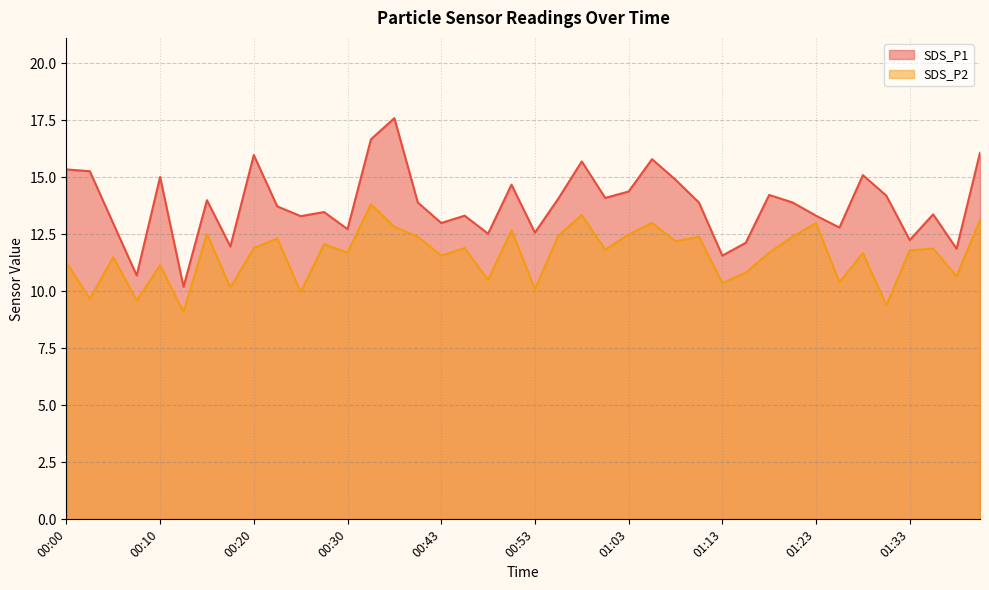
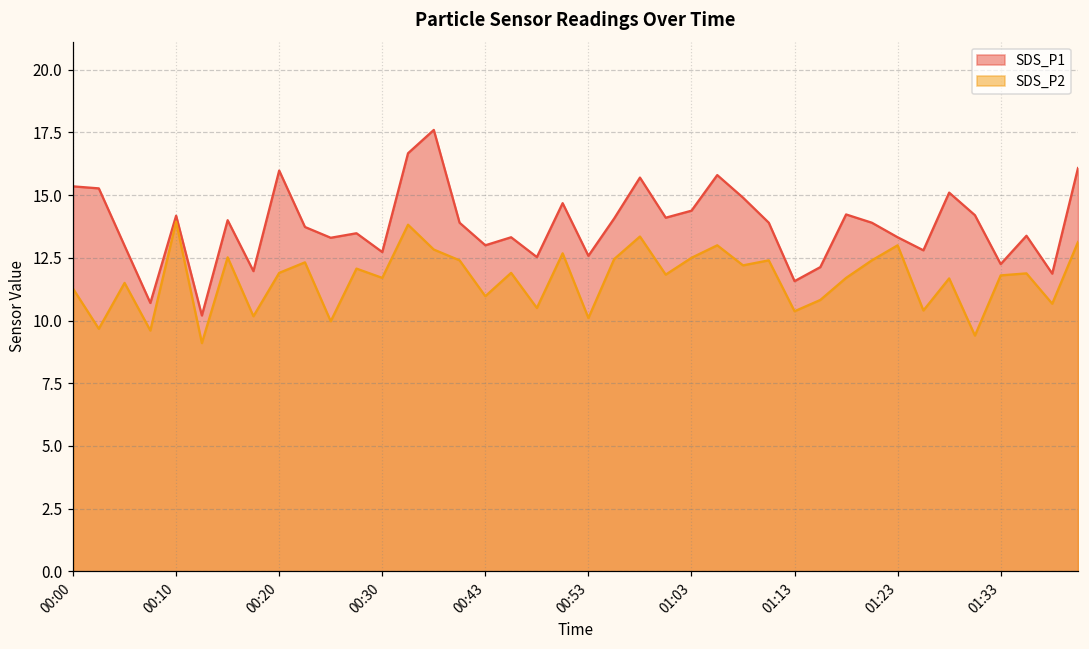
  {
    "SDS_P1": {
      "00:00": 15.4,
-     "00:10": 15.0,
+     "00:10": 14.2,
      "00:20": 16.0,
      "00:30": 12.7,
      "00:43": 13.0,
      "00:53": 12.6,
      "01:03": 14.4,
      "01:13": 11.6,
      "01:23": 13.3,
      "01:33": 12.3
    },
    "SDS_P2": {
      "00:00": 11.3,
-     "00:10": 11.2,
+     "00:10": 13.9,
      "00:20": 11.9,
      "00:30": 11.7,
-     "00:43": 11.6,
+     "00:43": 11.0,
      "00:53": 10.1,
      "01:03": 12.5,
      "01:13": 10.4,
      "01:23": 13.0,
      "01:33": 11.8
    }
  }
